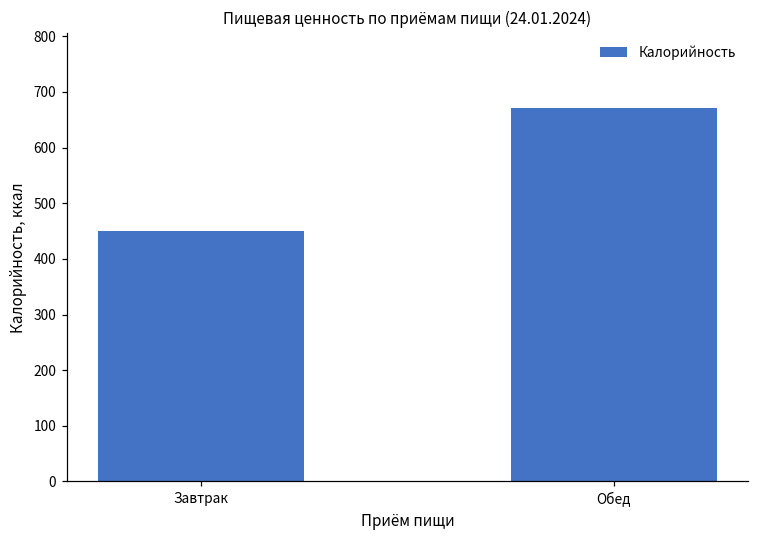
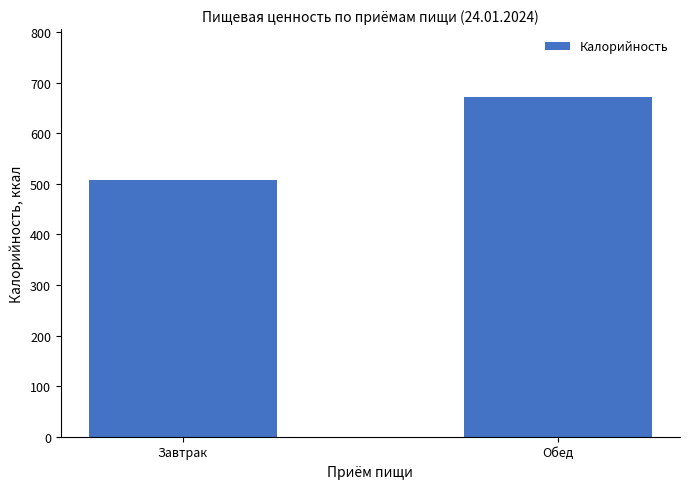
  {
-   "Завтрак": 450,
+   "Завтрак": 510,
    "Обед": 670
  }
